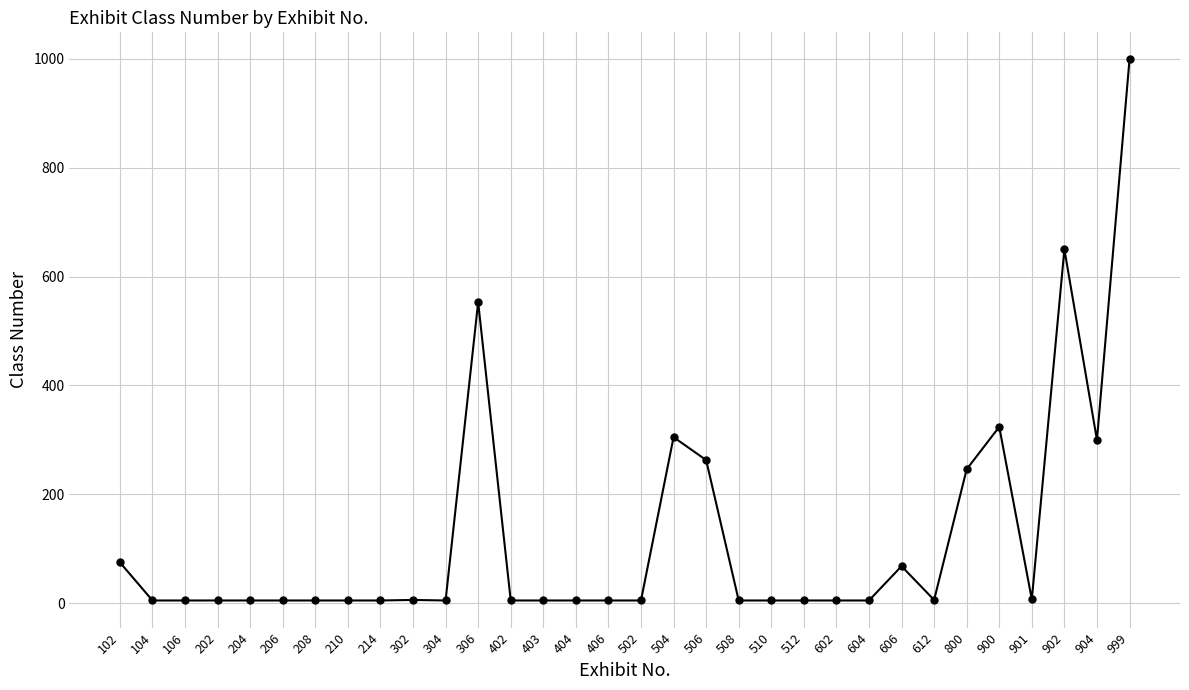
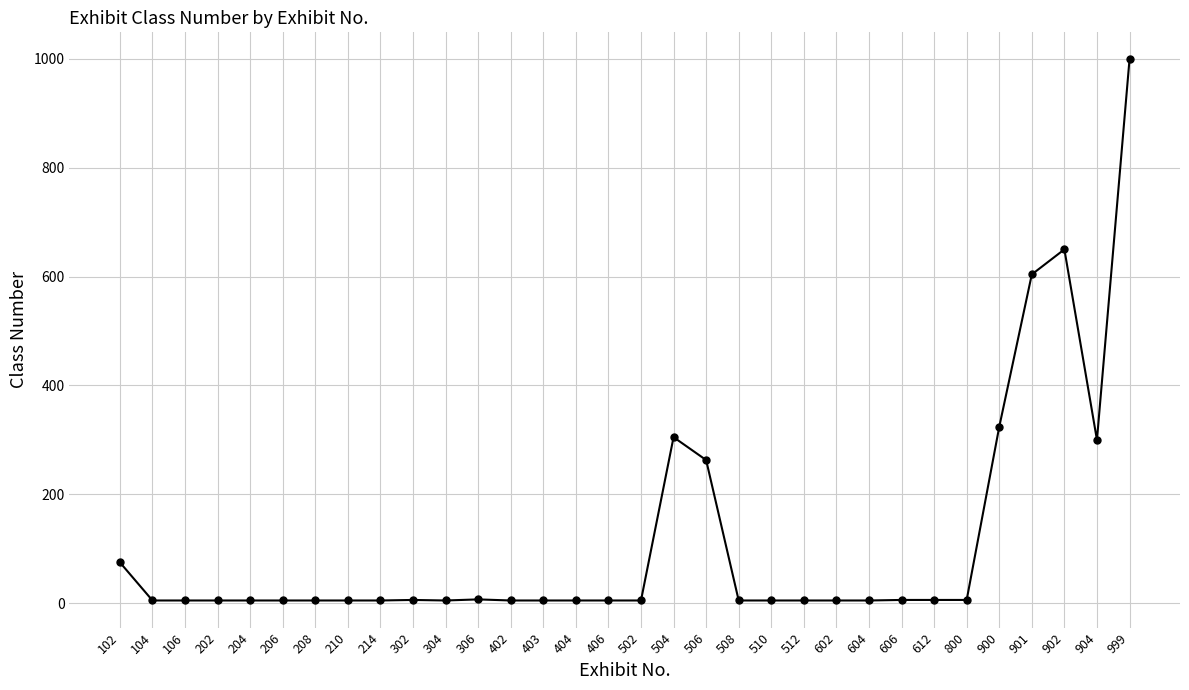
  {
    "102": 80,
    "104": 10,
    "106": 10,
    "202": 10,
    "204": 10,
    "206": 10,
    "208": 10,
    "210": 10,
    "214": 10,
    "302": 10,
    "304": 10,
-   "306": 550,
+   "306": 10,
    "402": 10,
    "403": 10,
    "404": 10,
    "406": 10,
    "502": 10,
    "504": 310,
    "506": 260,
    "508": 10,
    "510": 10,
    "512": 10,
    "602": 10,
    "604": 10,
-   "606": 70,
+   "606": 10,
    "612": 10,
-   "800": 250,
+   "800": 10,
    "900": 320,
-   "901": 10,
+   "901": 600,
    "902": 650,
    "904": 300,
    "999": 1000
  }
